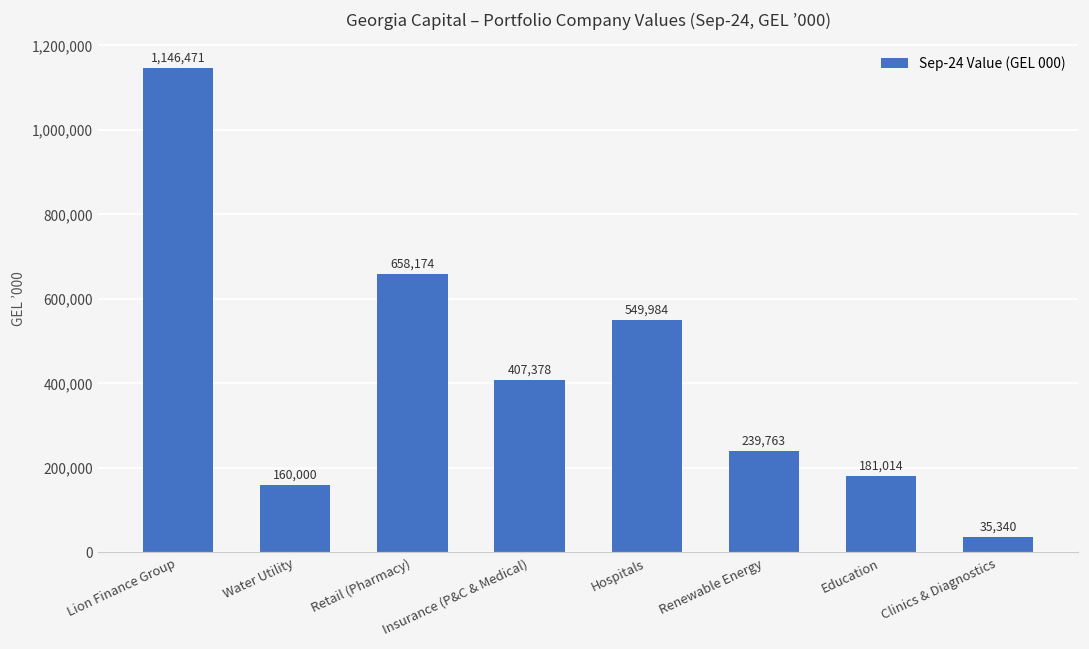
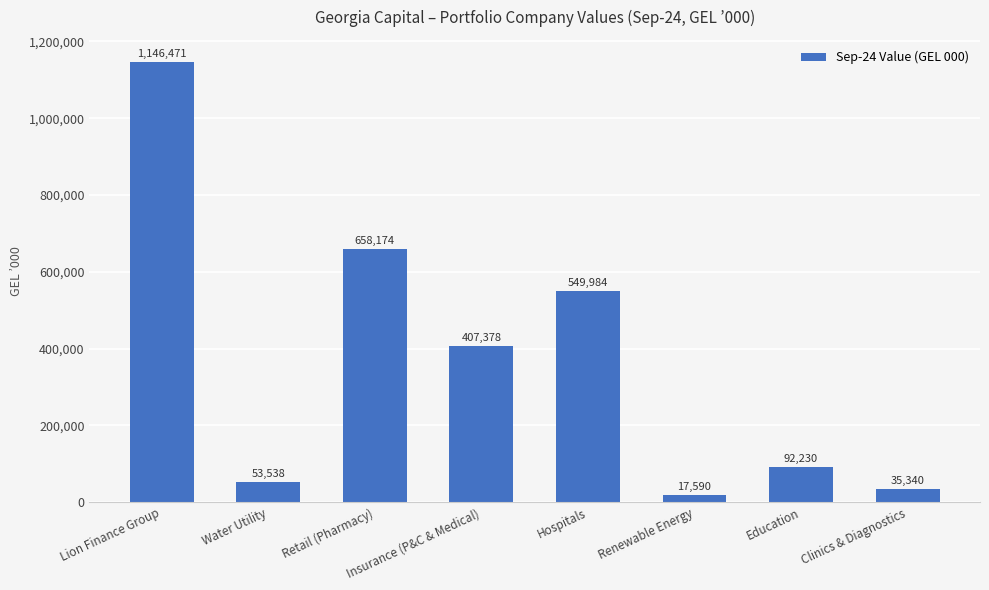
  {
    "Lion Finance Group": "1,146,471",
-   "Water Utility": "160,000",
+   "Water Utility": "53,538",
    "Retail (Pharmacy)": "658,174",
    "Insurance (P&C & Medical)": "407,378",
    "Hospitals": "549,984",
-   "Renewable Energy": "239,763",
-   "Education": "181,014",
+   "Renewable Energy": "17,590",
+   "Education": "92,230",
    "Clinics & Diagnostics": "35,340"
  }
